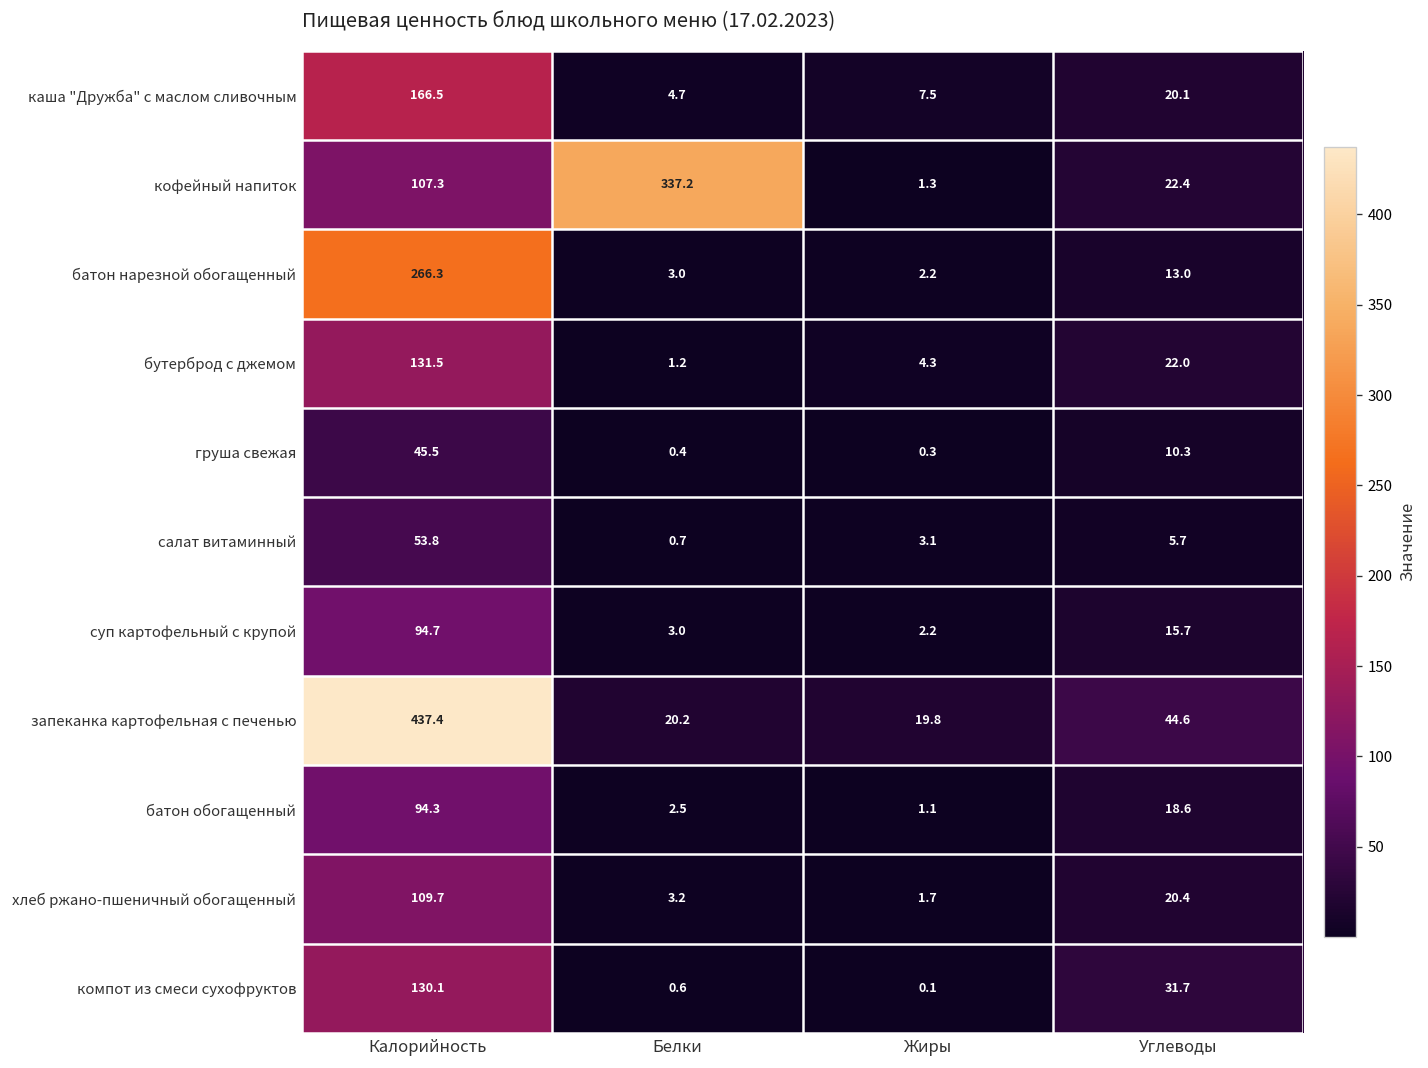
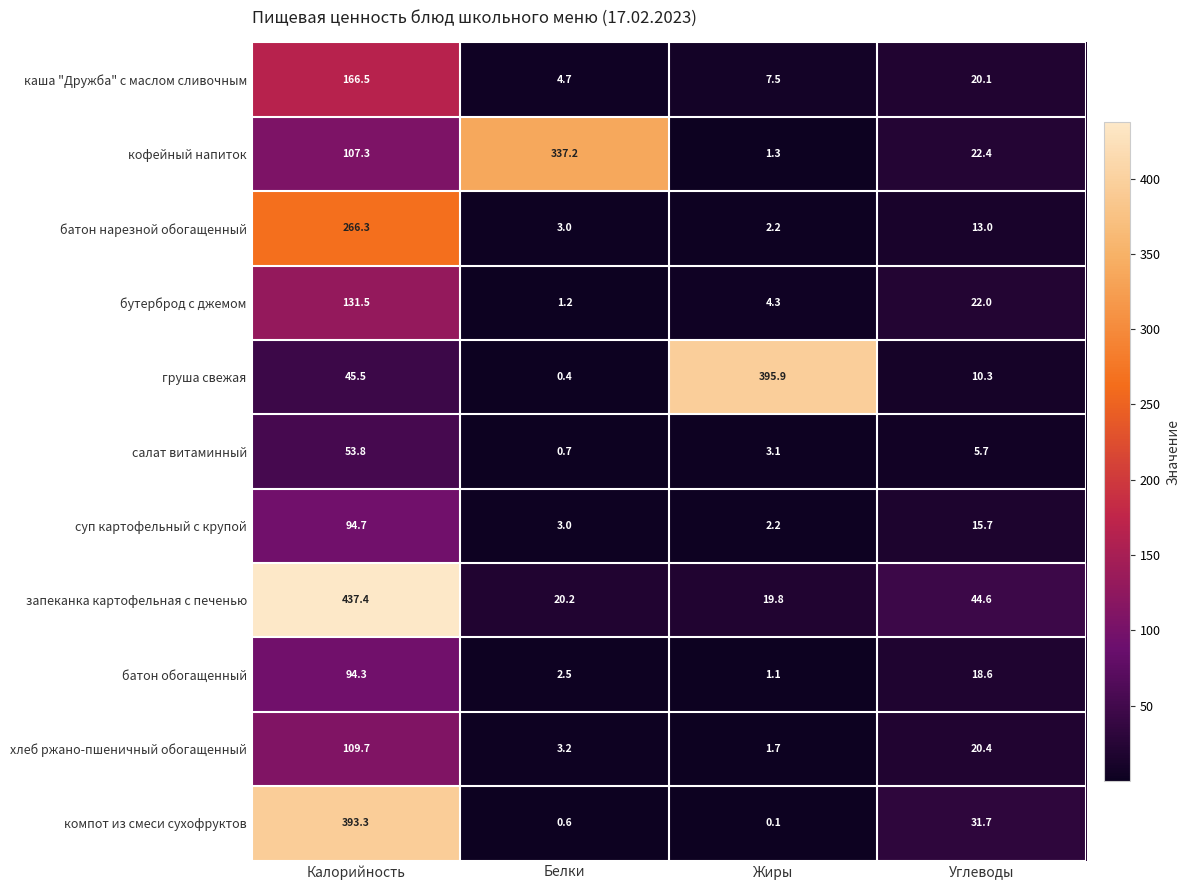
  {
    "каша \"Дружба\" с маслом сливочным": {
      "Калорийность": 166.5,
      "Белки": 4.7,
      "Жиры": 7.5,
      "Углеводы": 20.1
    },
    "кофейный напиток": {
      "Калорийность": 107.3,
      "Белки": 337.2,
      "Жиры": 1.3,
      "Углеводы": 22.4
    },
    "батон нарезной обогащенный": {
      "Калорийность": 266.3,
      "Белки": 3.0,
      "Жиры": 2.2,
      "Углеводы": 13.0
    },
    "бутерброд с джемом": {
      "Калорийность": 131.5,
      "Белки": 1.2,
      "Жиры": 4.3,
      "Углеводы": 22.0
    },
    "груша свежая": {
      "Калорийность": 45.5,
      "Белки": 0.4,
-     "Жиры": 0.3,
+     "Жиры": 395.9,
      "Углеводы": 10.3
    },
    "салат витаминный": {
      "Калорийность": 53.8,
      "Белки": 0.7,
      "Жиры": 3.1,
      "Углеводы": 5.7
    },
    "суп картофельный с крупой": {
      "Калорийность": 94.7,
      "Белки": 3.0,
      "Жиры": 2.2,
      "Углеводы": 15.7
    },
    "запеканка картофельная с печенью": {
      "Калорийность": 437.4,
      "Белки": 20.2,
      "Жиры": 19.8,
      "Углеводы": 44.6
    },
    "батон обогащенный": {
      "Калорийность": 94.3,
      "Белки": 2.5,
      "Жиры": 1.1,
      "Углеводы": 18.6
    },
    "хлеб ржано-пшеничный обогащенный": {
      "Калорийность": 109.7,
      "Белки": 3.2,
      "Жиры": 1.7,
      "Углеводы": 20.4
    },
    "компот из смеси сухофруктов": {
-     "Калорийность": 130.1,
+     "Калорийность": 393.3,
      "Белки": 0.6,
      "Жиры": 0.1,
      "Углеводы": 31.7
    }
  }
